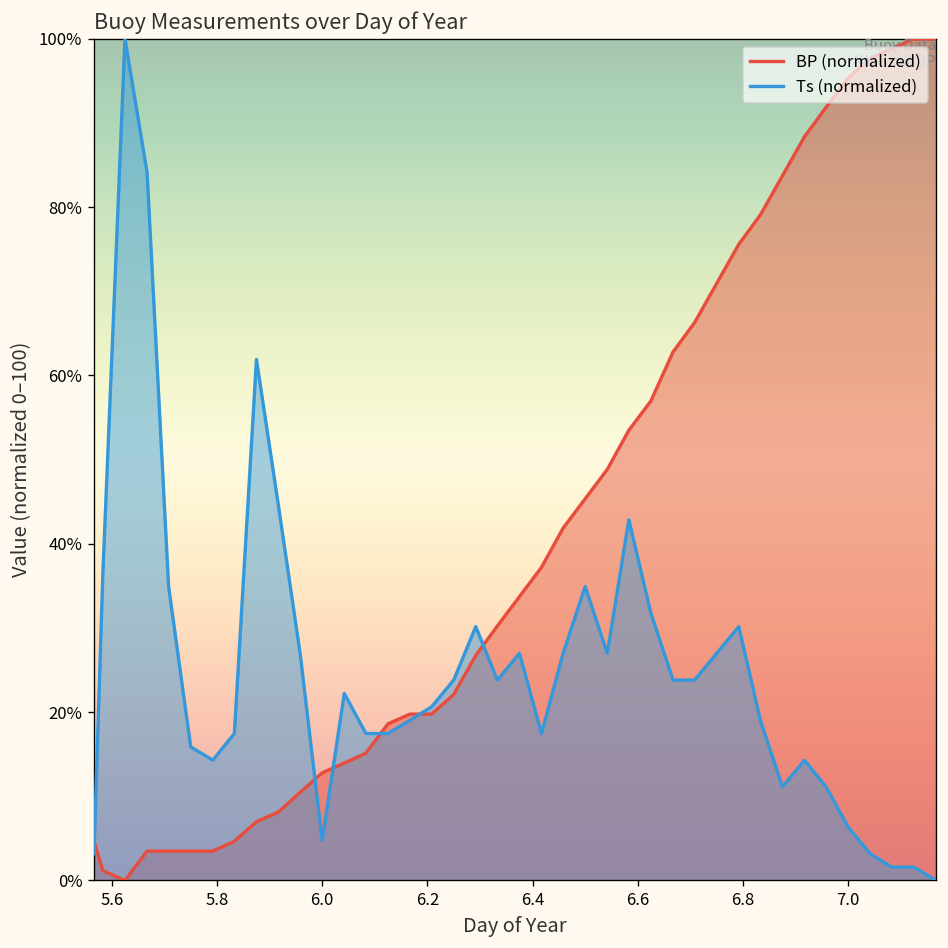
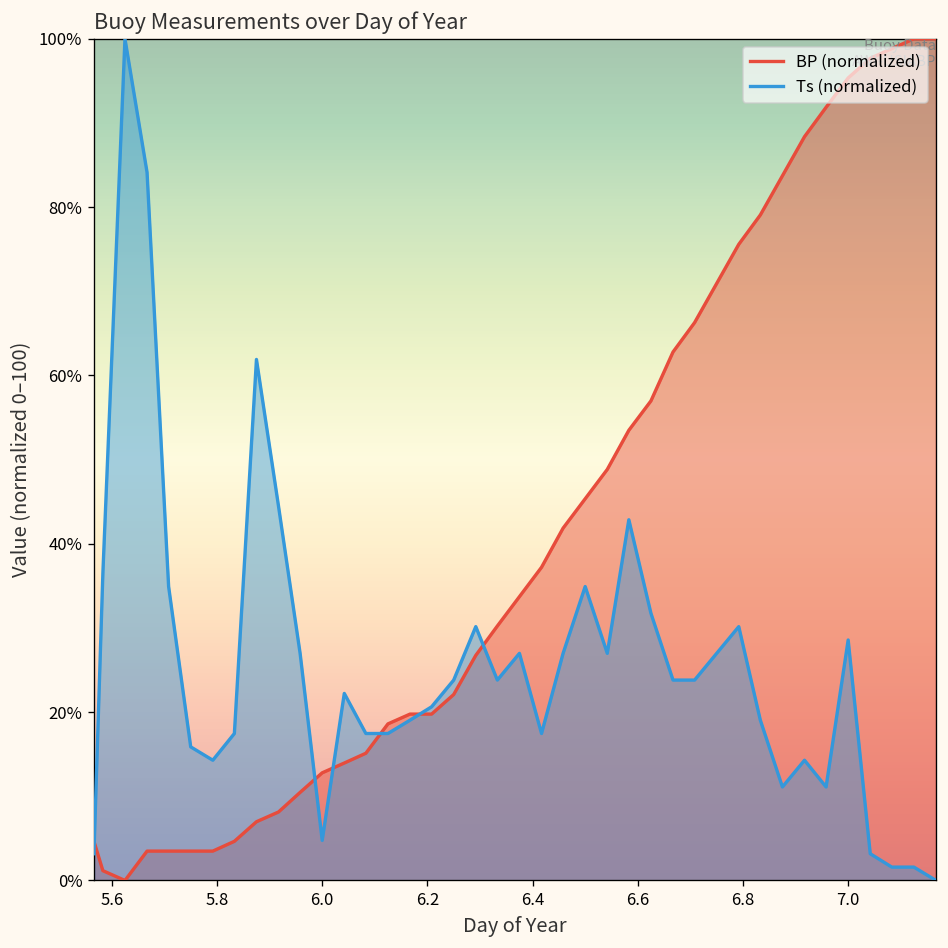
  {
    "BP (normalized)": {
      "6.0": "13%"
    },
    "Ts (normalized)": {
      "6.0": "5%",
-     "7.0": "6%"
+     "7.0": "29%"
    }
  }
